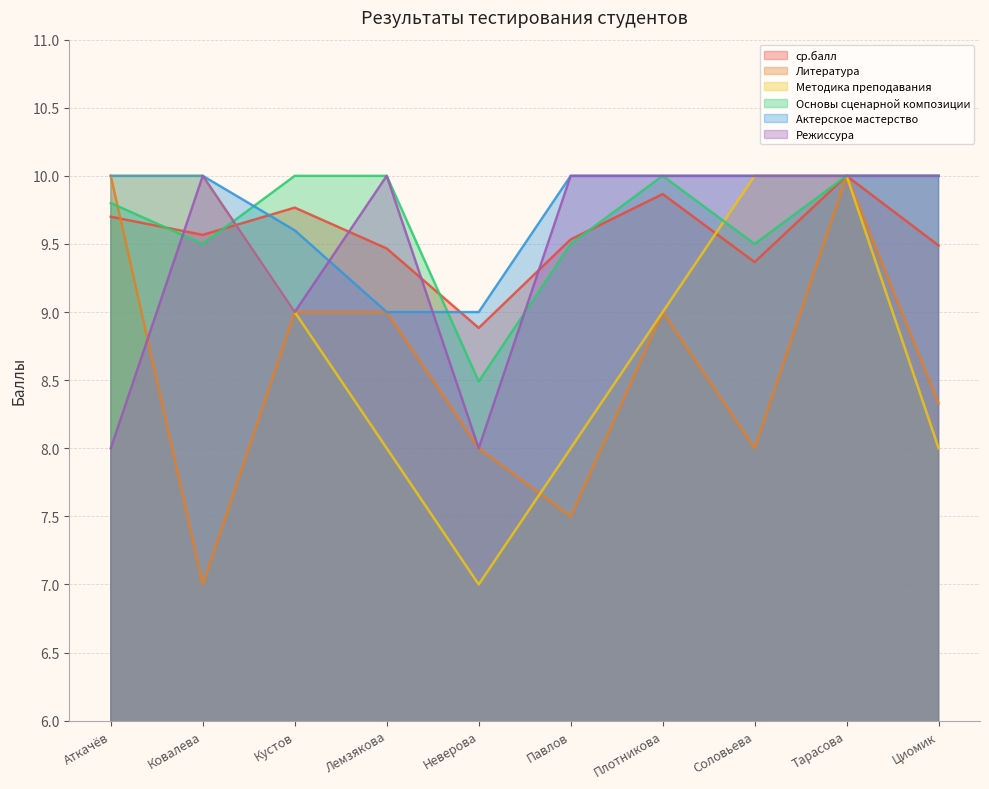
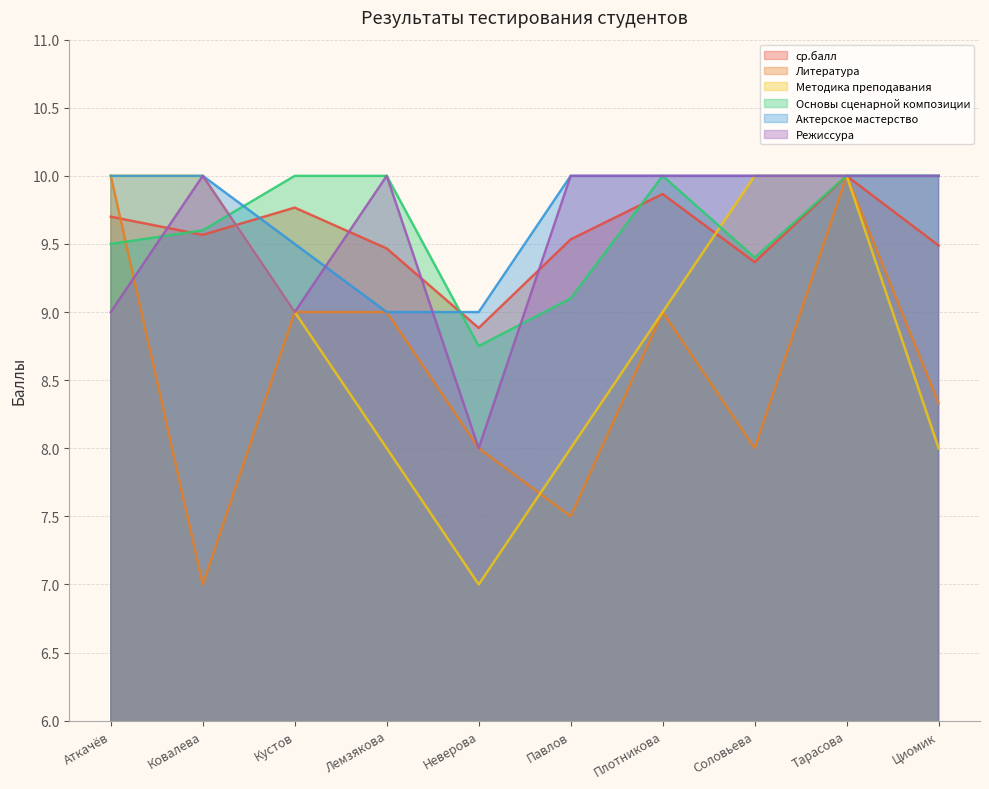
  {
    "Основы сценарной композиции": {
-     "Аткачёв": 9.8,
-     "Ковалева": 9.5,
+     "Аткачёв": 9.5,
+     "Ковалева": 9.6,
      "Кустов": 10.00,
-     "Неверова": 8.49,
-     "Павлов": 9.5,
-     "Соловьева": 9.5
+     "Неверова": 8.75,
+     "Павлов": 9.1,
+     "Соловьева": 9.4
    },
    "Актерское мастерство": {
-     "Кустов": 9.6,
+     "Кустов": 9.5,
      "Неверова": 9.0
    },
    "Режиссура": {
-     "Аткачёв": 8
+     "Аткачёв": 9
    }
  }
